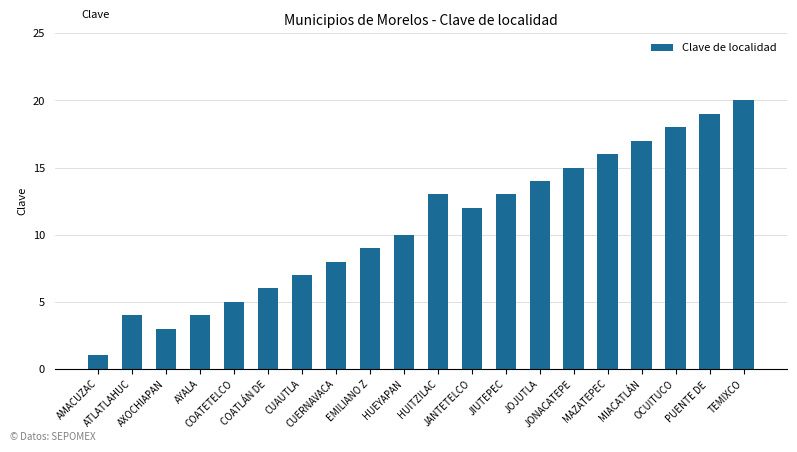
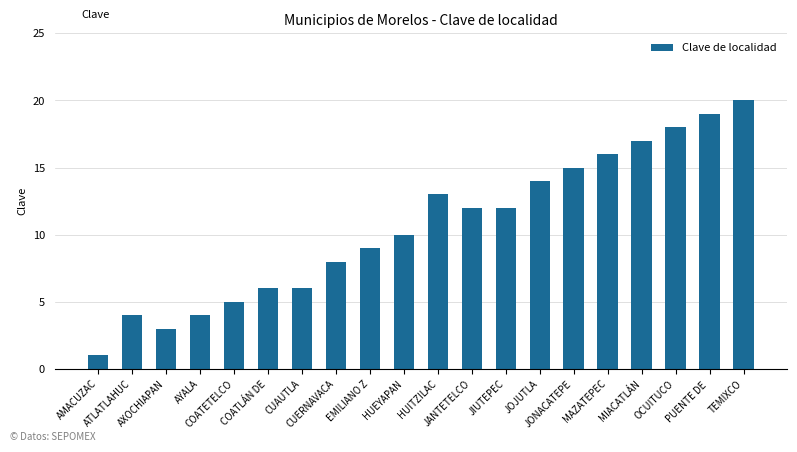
  {
    "AMACUZAC": 1,
    "ATLATLAHUC": 4,
    "AXOCHIAPAN": 3,
    "AYALA": 4,
    "COATETELCO": 5,
    "COATLÁN DE": 6,
-   "CUAUTLA": 7,
+   "CUAUTLA": 6,
    "CUERNAVACA": 8,
    "EMILIANO Z": 9,
    "HUEYAPAN": 10,
    "HUITZILAC": 13,
    "JANTETELCO": 12,
-   "JIUTEPEC": 13,
+   "JIUTEPEC": 12,
    "JOJUTLA": 14,
    "JONACATEPE": 15,
    "MAZATEPEC": 16,
    "MIACATLÁN": 17,
    "OCUITUCO": 18,
    "PUENTE DE": 19,
    "TEMIXCO": 20
  }
